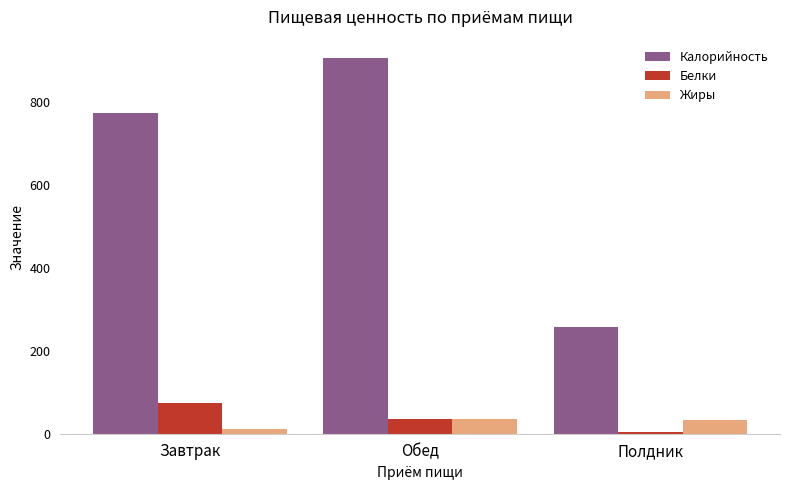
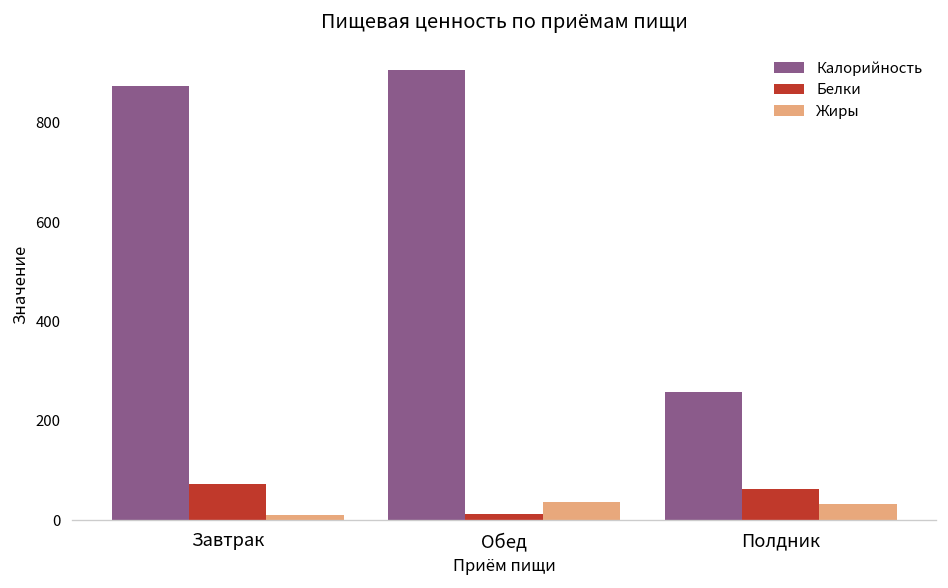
  {
    "Калорийность": {
-     "Завтрак": 770,
+     "Завтрак": 870,
      "Обед": 910,
      "Полдник": 260
    },
    "Белки": {
      "Завтрак": 70,
-     "Обед": 40,
-     "Полдник": 0
+     "Обед": 10,
+     "Полдник": 60
    },
    "Жиры": {
      "Завтрак": 10,
      "Обед": 40,
      "Полдник": 30
    }
  }
